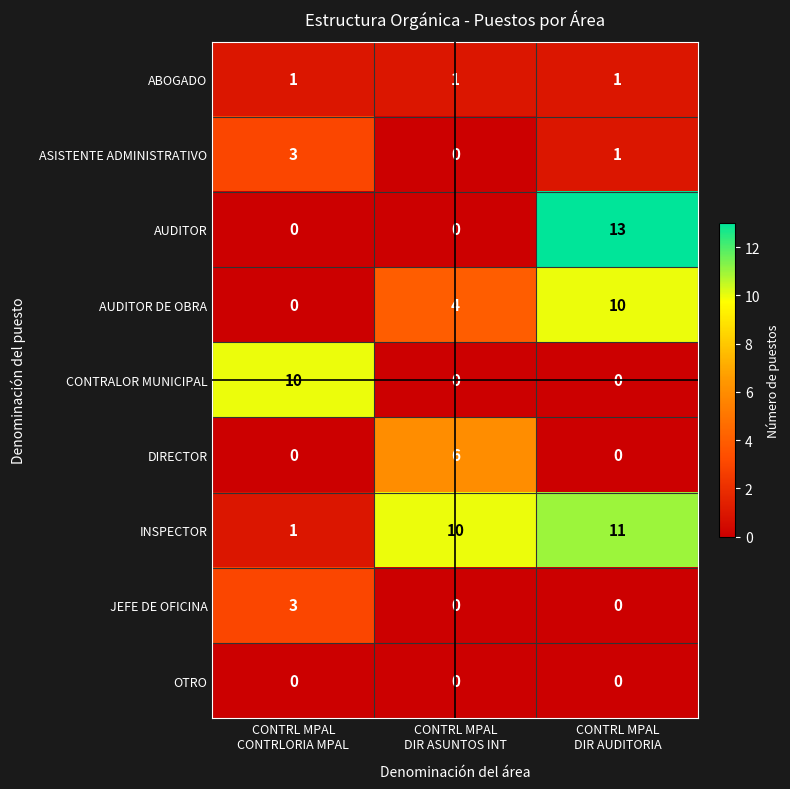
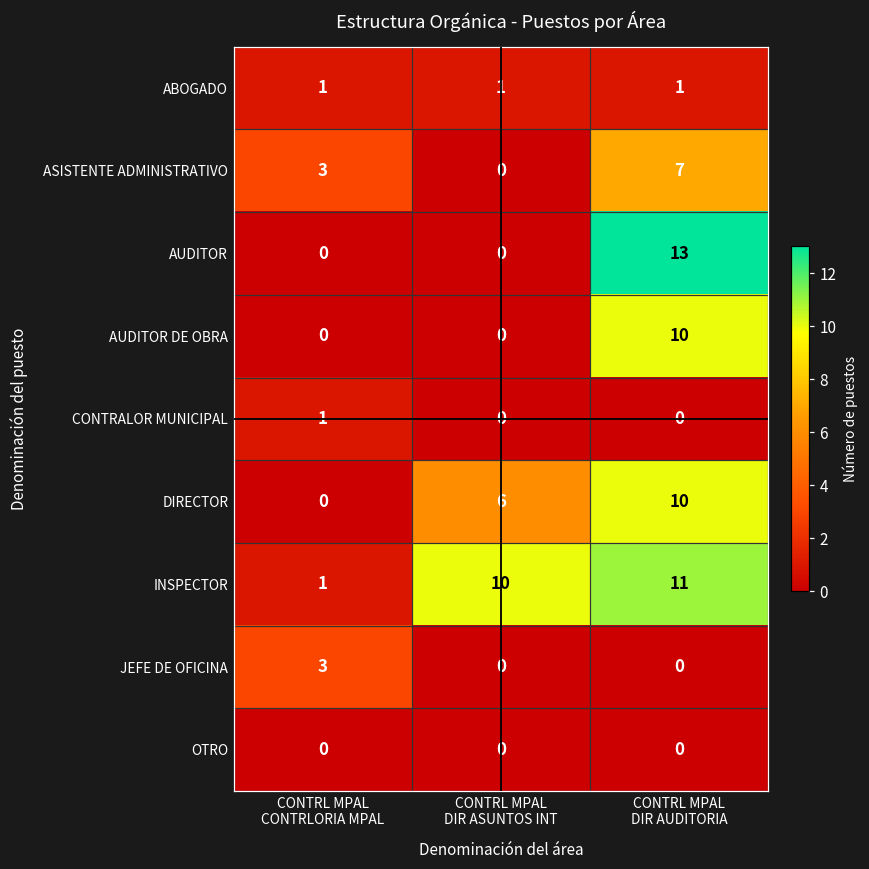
  {
    "ABOGADO": {
      "CONTRL MPAL CONTRLORIA MPAL": 1,
      "CONTRL MPAL DIR ASUNTOS INT": 1,
      "CONTRL MPAL DIR AUDITORIA": 1
    },
    "ASISTENTE ADMINISTRATIVO": {
      "CONTRL MPAL CONTRLORIA MPAL": 3,
      "CONTRL MPAL DIR ASUNTOS INT": 0,
-     "CONTRL MPAL DIR AUDITORIA": 1
+     "CONTRL MPAL DIR AUDITORIA": 7
    },
    "AUDITOR": {
      "CONTRL MPAL CONTRLORIA MPAL": 0,
      "CONTRL MPAL DIR ASUNTOS INT": 0,
      "CONTRL MPAL DIR AUDITORIA": 13
    },
    "AUDITOR DE OBRA": {
      "CONTRL MPAL CONTRLORIA MPAL": 0,
-     "CONTRL MPAL DIR ASUNTOS INT": 4,
+     "CONTRL MPAL DIR ASUNTOS INT": 0,
      "CONTRL MPAL DIR AUDITORIA": 10
    },
    "CONTRALOR MUNICIPAL": {
-     "CONTRL MPAL CONTRLORIA MPAL": 10,
+     "CONTRL MPAL CONTRLORIA MPAL": 1,
      "CONTRL MPAL DIR ASUNTOS INT": 0,
      "CONTRL MPAL DIR AUDITORIA": 0
    },
    "DIRECTOR": {
      "CONTRL MPAL CONTRLORIA MPAL": 0,
      "CONTRL MPAL DIR ASUNTOS INT": 6,
-     "CONTRL MPAL DIR AUDITORIA": 0
+     "CONTRL MPAL DIR AUDITORIA": 10
    },
    "INSPECTOR": {
      "CONTRL MPAL CONTRLORIA MPAL": 1,
      "CONTRL MPAL DIR ASUNTOS INT": 10,
      "CONTRL MPAL DIR AUDITORIA": 11
    },
    "JEFE DE OFICINA": {
      "CONTRL MPAL CONTRLORIA MPAL": 3,
      "CONTRL MPAL DIR ASUNTOS INT": 0,
      "CONTRL MPAL DIR AUDITORIA": 0
    },
    "OTRO": {
      "CONTRL MPAL CONTRLORIA MPAL": 0,
      "CONTRL MPAL DIR ASUNTOS INT": 0,
      "CONTRL MPAL DIR AUDITORIA": 0
    }
  }
